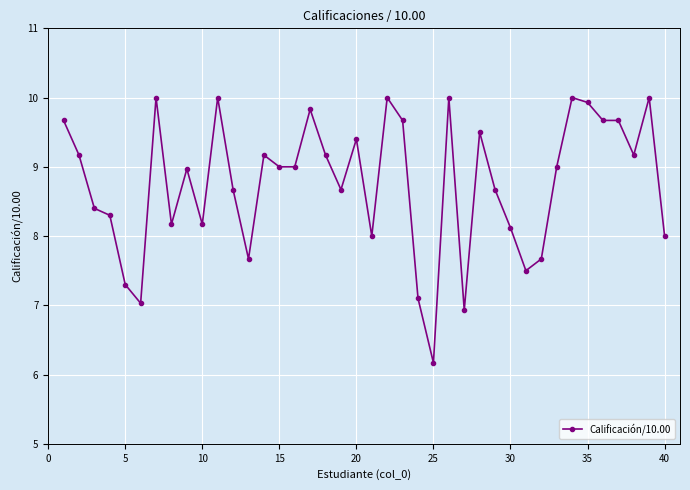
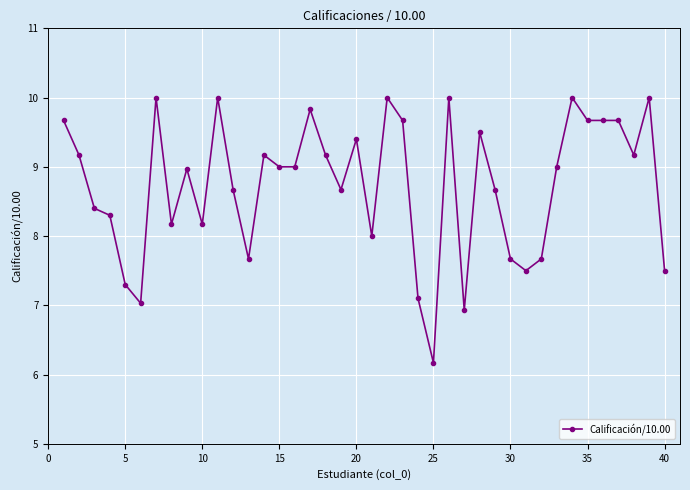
  {
    "5": 7.3,
    "10": 8.2,
    "15": 9.0,
    "20": 9.4,
    "25": 6.2,
-   "30": 8.1,
-   "35": 9.9,
-   "40": 8.0
+   "30": 7.7,
+   "35": 9.7,
+   "40": 7.5
  }
